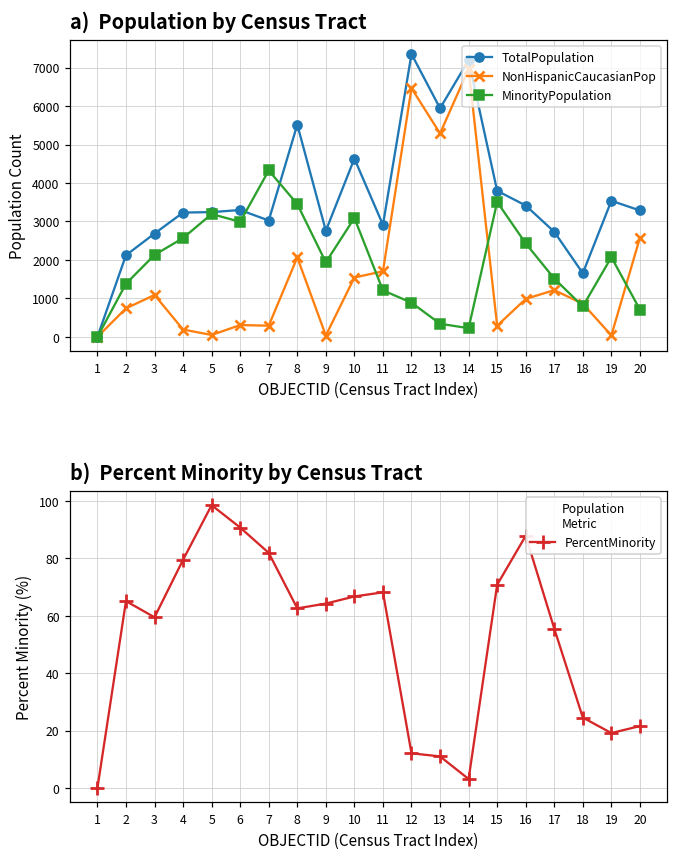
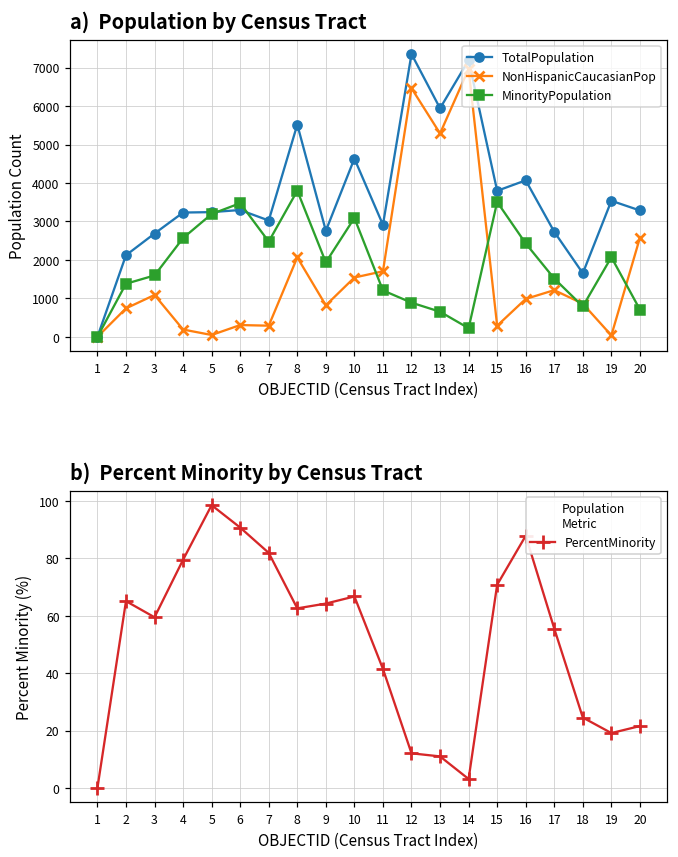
  {
    "a) Population by Census Tract": {
      "TotalPopulation": {
        "2": 2100,
        "3": 2700,
        "4": 3200,
        "6": 3300,
        "7": 3000,
        "8": 5500,
        "9": 2800,
        "10": 4600,
        "11": 2900,
        "12": 7400,
        "13": 5900,
        "15": 3800,
-       "16": 3400,
+       "16": 4100,
        "17": 2700,
        "18": 1700,
        "19": 3500,
        "20": 3300
      },
      "NonHispanicCaucasianPop": {
        "2": 700,
        "3": 1100,
        "4": 200,
        "5": 0,
        "6": 300,
        "7": 300,
        "8": 2100,
-       "9": 0,
+       "9": 800,
        "10": 1500,
        "11": 1700,
        "12": 6500,
        "13": 5300,
        "15": 300,
        "16": 1000,
        "17": 1200,
        "19": 0,
        "20": 2600
      },
      "MinorityPopulation": {
        "2": 1400,
-       "3": 2100,
+       "3": 1600,
        "4": 2600,
-       "6": 3000,
-       "7": 4300,
-       "8": 3500,
+       "6": 3500,
+       "7": 2500,
+       "8": 3800,
        "9": 1900,
        "10": 3100,
        "11": 1200,
        "12": 900,
-       "13": 300,
+       "13": 700,
        "14": 200,
        "15": 3500,
        "16": 2400,
        "17": 1500,
        "19": 2100,
        "20": 700
      }
    },
    "b) Percent Minority by Census Tract": {
      "1": 0,
      "2": 65,
      "3": 59,
      "4": 79,
      "5": 98,
      "6": 91,
      "7": 82,
      "8": 63,
      "9": 64,
      "10": 67,
-     "11": 68,
+     "11": 41,
      "12": 12,
      "13": 11,
      "14": 3,
      "15": 71,
      "17": 56,
      "18": 25,
      "19": 19,
      "20": 22
    }
  }
